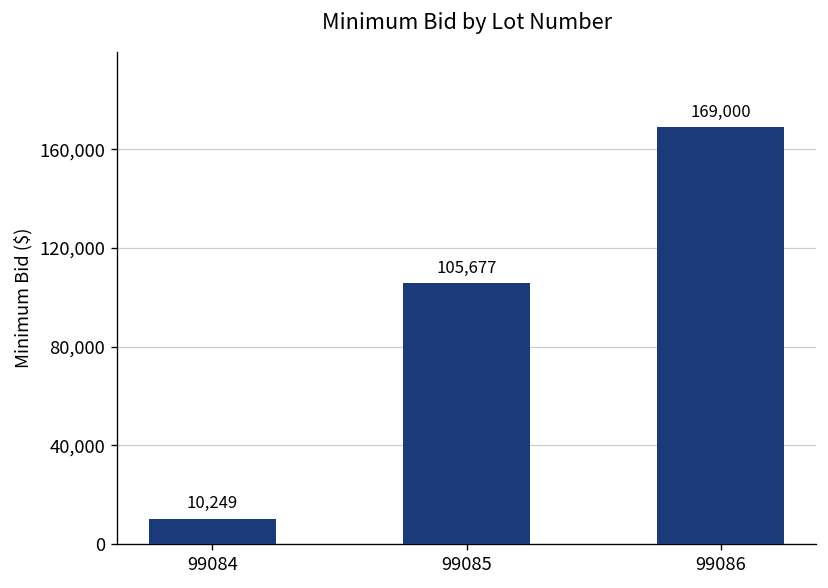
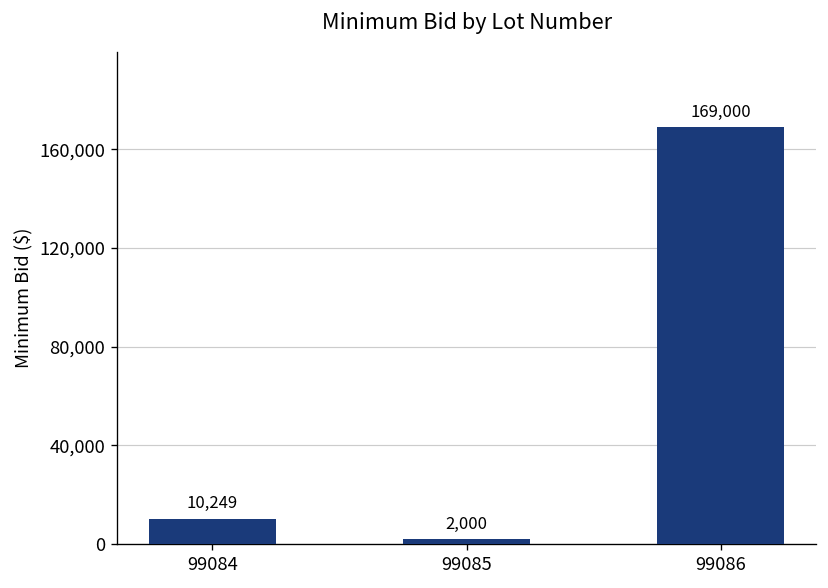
  {
    "99084": "10,249",
-   "99085": "105,677",
+   "99085": "2,000",
    "99086": "169,000"
  }
